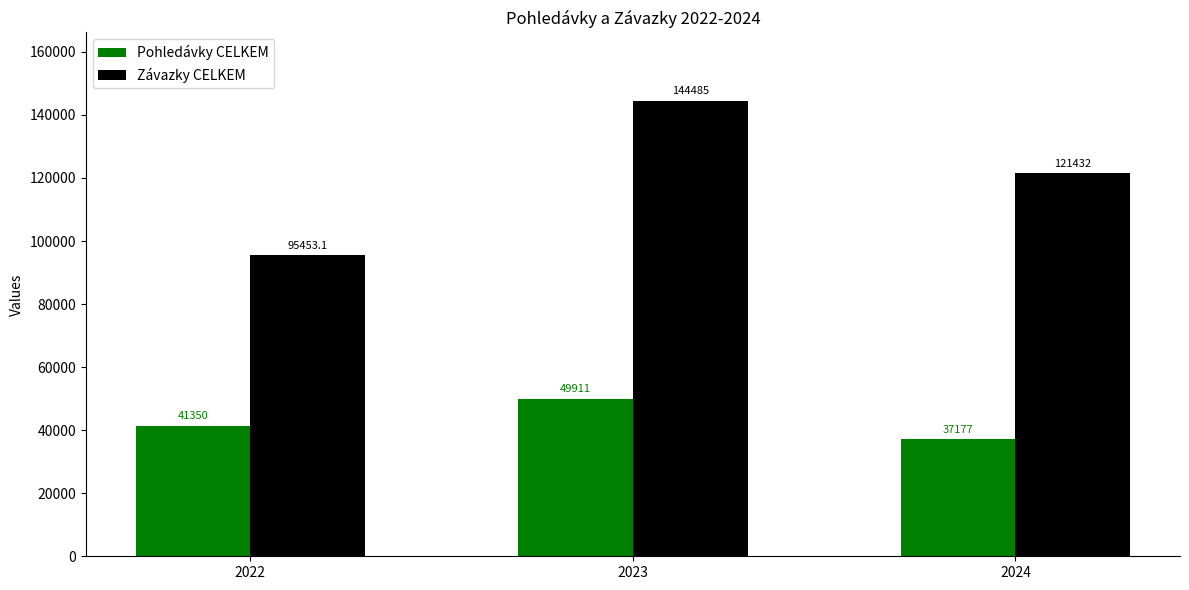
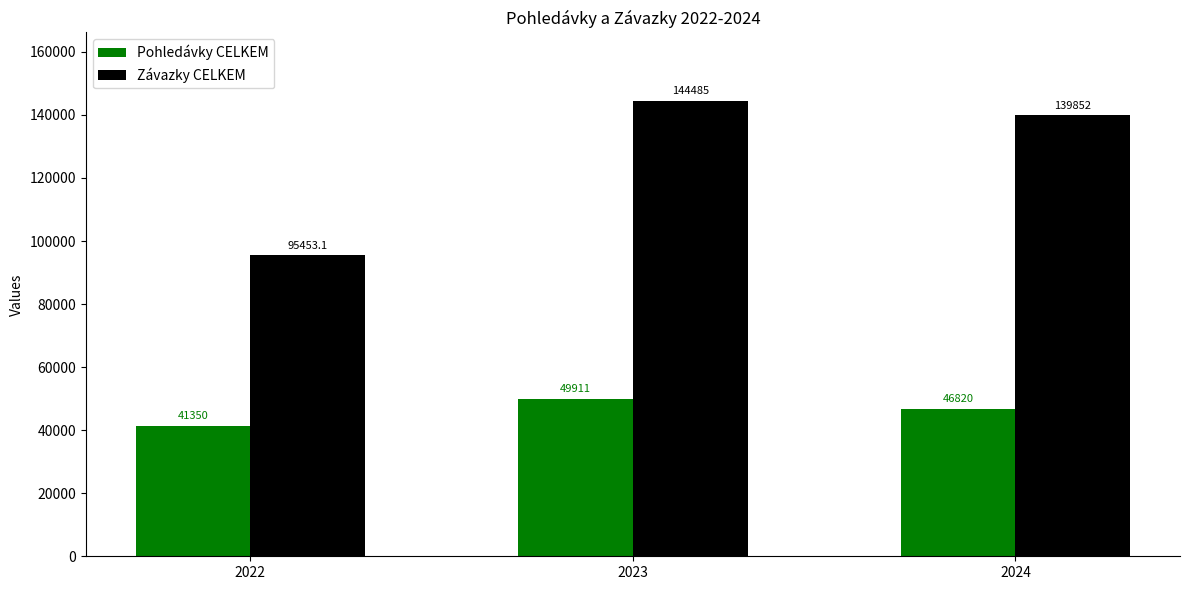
  {
    "Pohledávky CELKEM": {
      "2022": 41350,
      "2023": 49911,
-     "2024": 37177
+     "2024": 46820
    },
    "Závazky CELKEM": {
      "2022": 95453.1,
      "2023": 144485,
-     "2024": 121432
+     "2024": 139852
    }
  }
